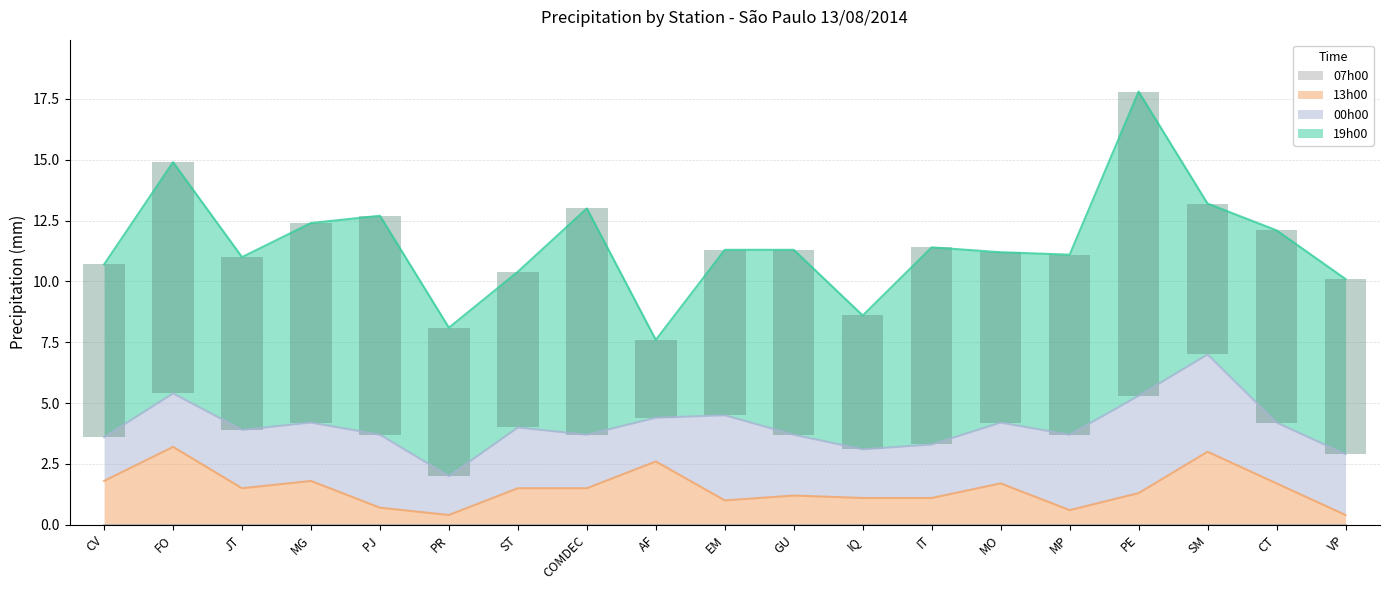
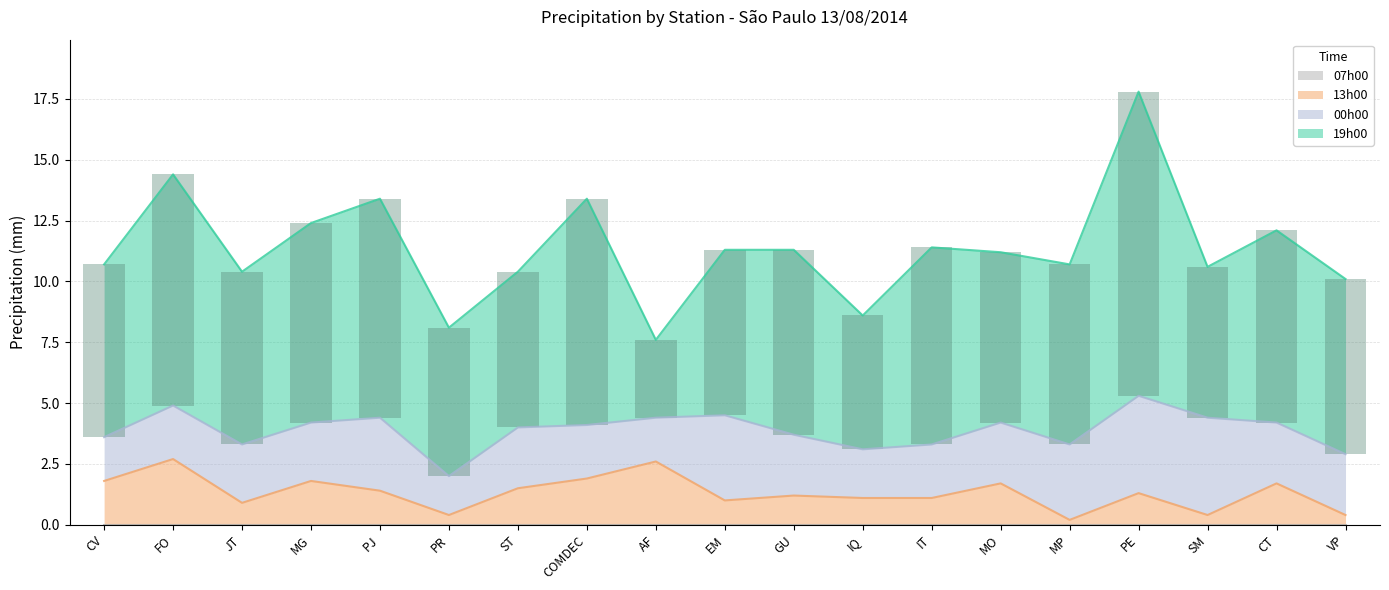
  {
    "13h00": {
      "CV": 1.8,
-     "FO": 3.2,
-     "JT": 1.5,
+     "FO": 2.7,
+     "JT": 0.9,
      "MG": 1.8,
-     "PJ": 0.7,
+     "PJ": 1.4,
      "PR": 0.4,
      "ST": 1.5,
-     "COMDEC": 1.5,
+     "COMDEC": 1.9,
      "AF": 2.6,
      "EM": 1.0,
      "GU": 1.2,
      "IQ": 1.1,
      "IT": 1.1,
      "MO": 1.7,
-     "MP": 0.6,
+     "MP": 0.2,
      "PE": 1.3,
-     "SM": 3.0,
+     "SM": 0.4,
      "CT": 1.7,
      "VP": 0.4
    },
    "19h00": {
      "CV": 7.1,
      "FO": 9.5,
      "JT": 7.1,
      "MG": 8.2,
      "PJ": 9.0,
      "PR": 6.1,
      "ST": 6.4,
      "COMDEC": 9.3,
      "AF": 3.2,
      "EM": 6.8,
      "GU": 7.6,
      "IQ": 5.5,
      "IT": 8.1,
      "MO": 7.0,
      "MP": 7.4,
      "PE": 12.5,
      "SM": 6.2,
      "CT": 7.9,
      "VP": 7.2
    }
  }
